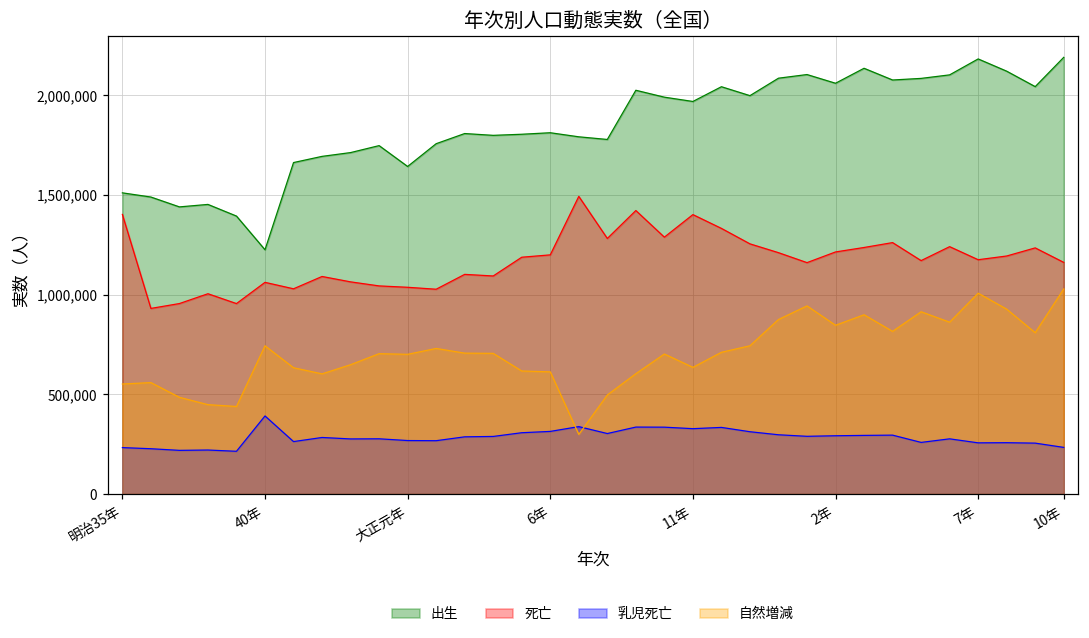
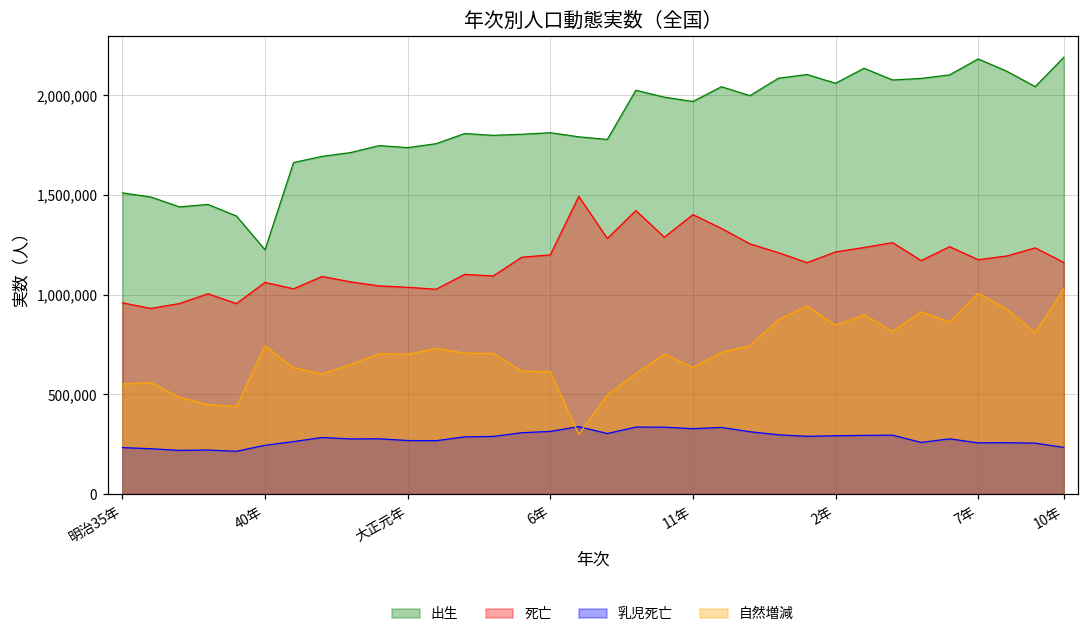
  {
    "出生": {
      "明治35年": "1,510,000",
      "40年": "1,230,000",
-     "大正元年": "1,640,000",
+     "大正元年": "1,740,000",
      "11年": "1,970,000"
    },
    "死亡": {
-     "明治35年": "1,400,000",
+     "明治35年": "960,000",
      "40年": "1,060,000",
      "大正元年": "1,040,000",
      "11年": "1,400,000"
    },
    "乳児死亡": {
      "明治35年": "230,000",
-     "40年": "390,000",
+     "40年": "240,000",
      "大正元年": "270,000",
      "11年": "330,000"
    },
    "自然増減": {
      "明治35年": "550,000",
      "40年": "740,000",
      "大正元年": "700,000",
      "11年": "640,000"
    }
  }
